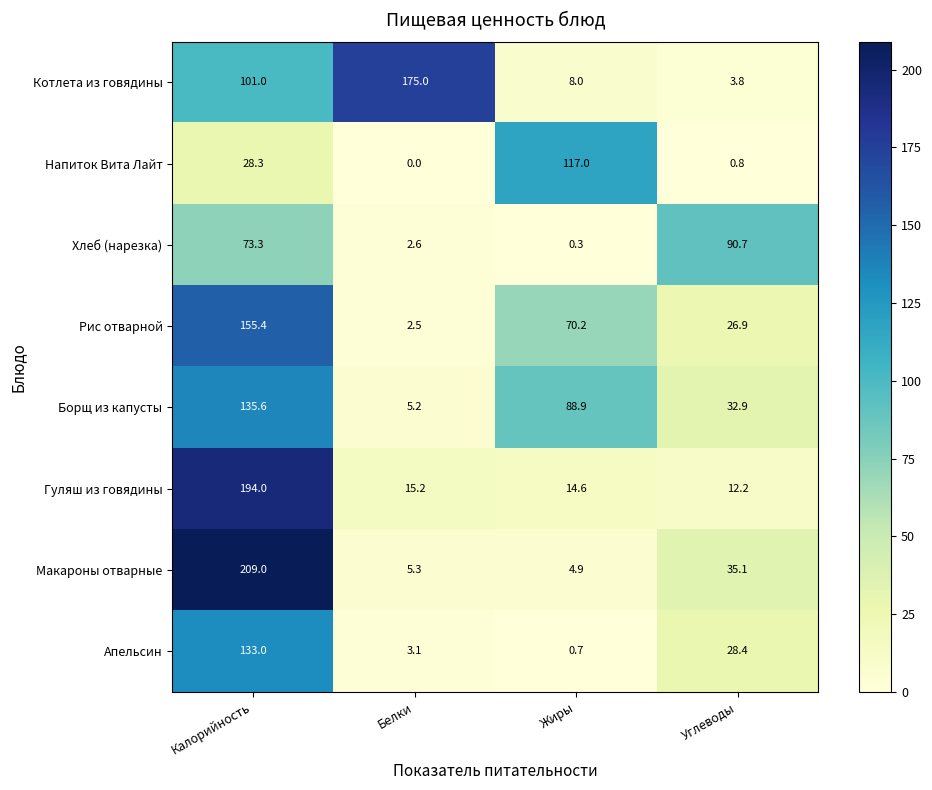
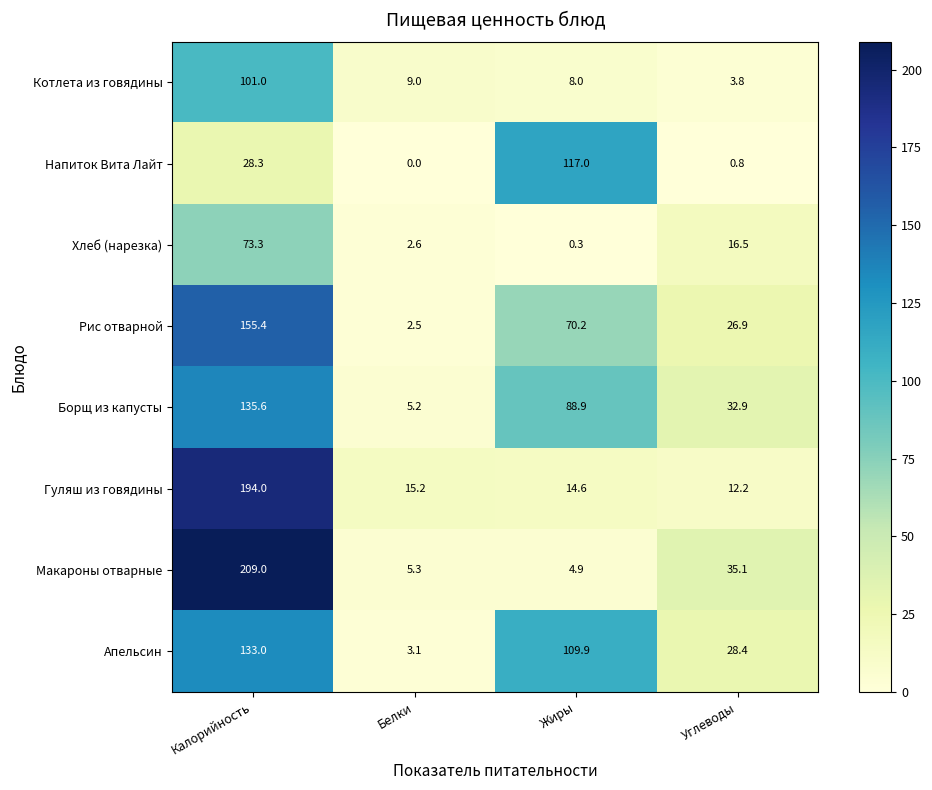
  {
    "Котлета из говядины": {
      "Калорийность": 101.0,
-     "Белки": 175.0,
+     "Белки": 9.0,
      "Жиры": 8.0,
      "Углеводы": 3.8
    },
    "Напиток Вита Лайт": {
      "Калорийность": 28.3,
      "Белки": 0.0,
      "Жиры": 117.0,
      "Углеводы": 0.8
    },
    "Хлеб (нарезка)": {
      "Калорийность": 73.3,
      "Белки": 2.6,
      "Жиры": 0.3,
-     "Углеводы": 90.7
+     "Углеводы": 16.5
    },
    "Рис отварной": {
      "Калорийность": 155.4,
      "Белки": 2.5,
      "Жиры": 70.2,
      "Углеводы": 26.9
    },
    "Борщ из капусты": {
      "Калорийность": 135.6,
      "Белки": 5.2,
      "Жиры": 88.9,
      "Углеводы": 32.9
    },
    "Гуляш из говядины": {
      "Калорийность": 194.0,
      "Белки": 15.2,
      "Жиры": 14.6,
      "Углеводы": 12.2
    },
    "Макароны отварные": {
      "Калорийность": 209.0,
      "Белки": 5.3,
      "Жиры": 4.9,
      "Углеводы": 35.1
    },
    "Апельсин": {
      "Калорийность": 133.0,
      "Белки": 3.1,
-     "Жиры": 0.7,
+     "Жиры": 109.9,
      "Углеводы": 28.4
    }
  }
